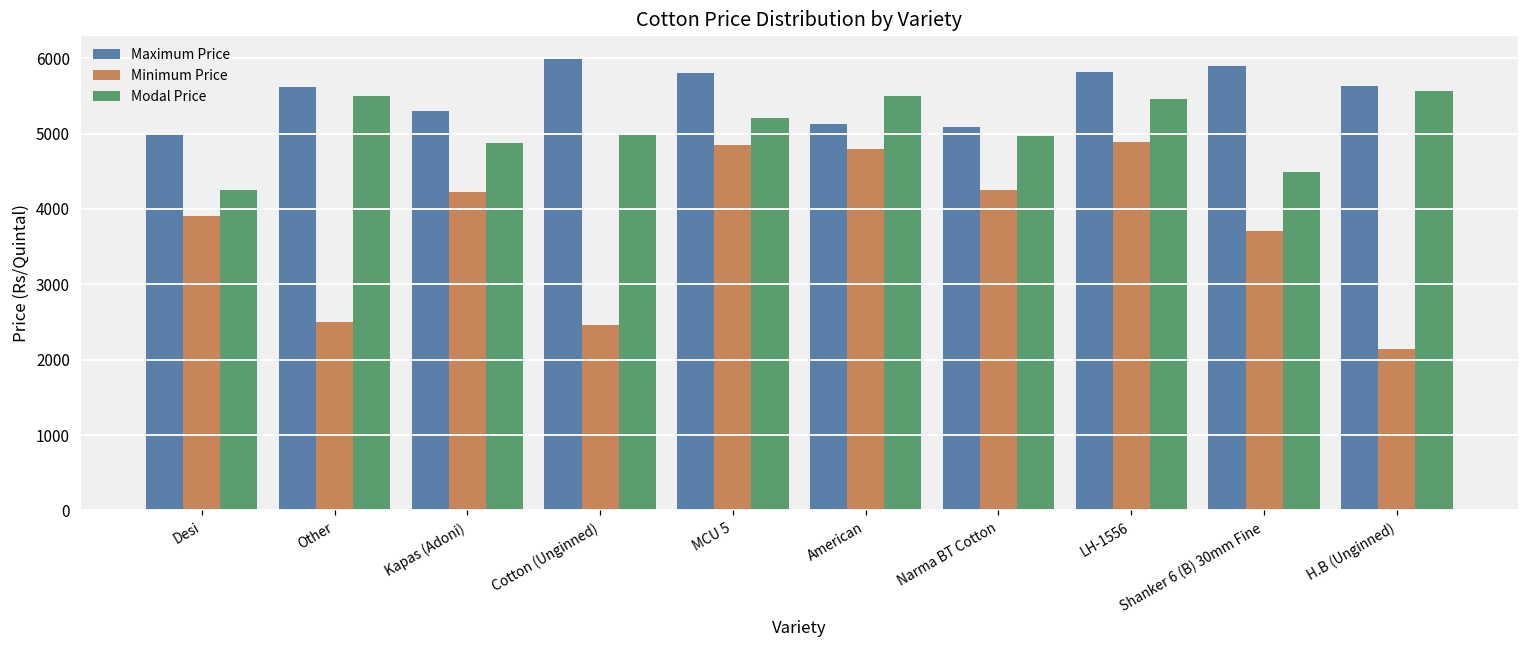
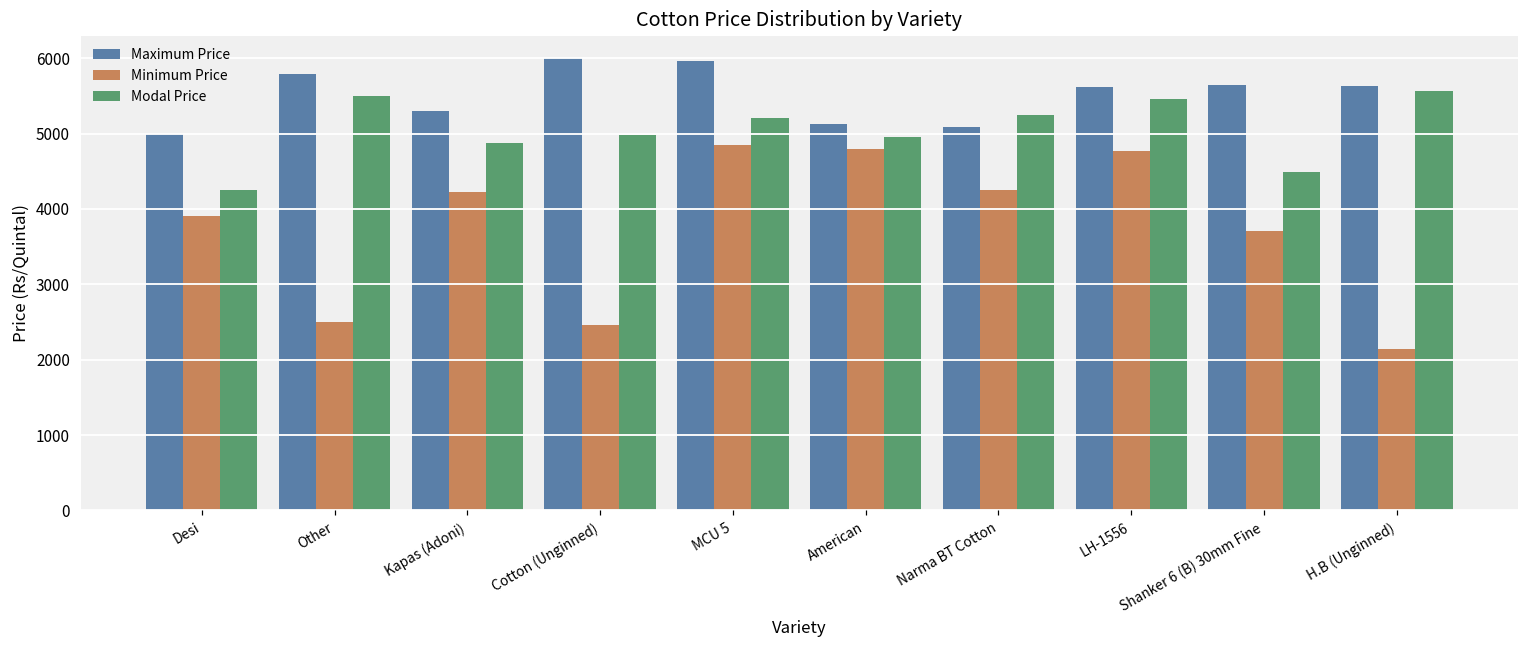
  {
    "Maximum Price": {
      "Desi": 5000,
-     "Other": 5600,
+     "Other": 5800,
      "Kapas (Adoni)": 5300,
      "Cotton (Unginned)": 6000,
-     "MCU 5": 5800,
+     "MCU 5": 6000,
      "American": 5100,
      "Narma BT Cotton": 5100,
-     "LH-1556": 5800,
-     "Shanker 6 (B) 30mm Fine": 5900,
+     "LH-1556": 5600,
+     "Shanker 6 (B) 30mm Fine": 5600,
      "H.B (Unginned)": 5600
    },
    "Minimum Price": {
      "Desi": 3900,
      "Other": 2500,
      "Kapas (Adoni)": 4200,
      "Cotton (Unginned)": 2500,
      "MCU 5": 4900,
      "American": 4800,
      "Narma BT Cotton": 4300,
-     "LH-1556": 4900,
+     "LH-1556": 4800,
      "Shanker 6 (B) 30mm Fine": 3700,
      "H.B (Unginned)": 2100
    },
    "Modal Price": {
      "Desi": 4300,
      "Other": 5500,
      "Kapas (Adoni)": 4900,
      "Cotton (Unginned)": 5000,
      "MCU 5": 5200,
-     "American": 5500,
-     "Narma BT Cotton": 5000,
+     "American": 5000,
+     "Narma BT Cotton": 5300,
      "LH-1556": 5500,
      "Shanker 6 (B) 30mm Fine": 4500,
      "H.B (Unginned)": 5600
    }
  }
